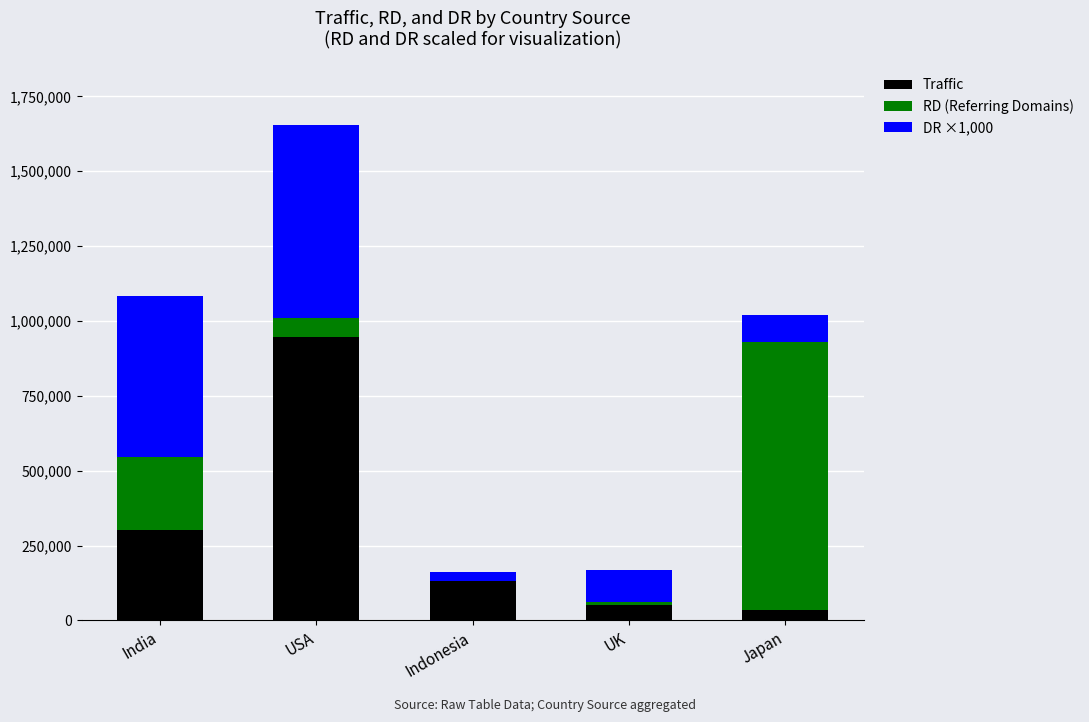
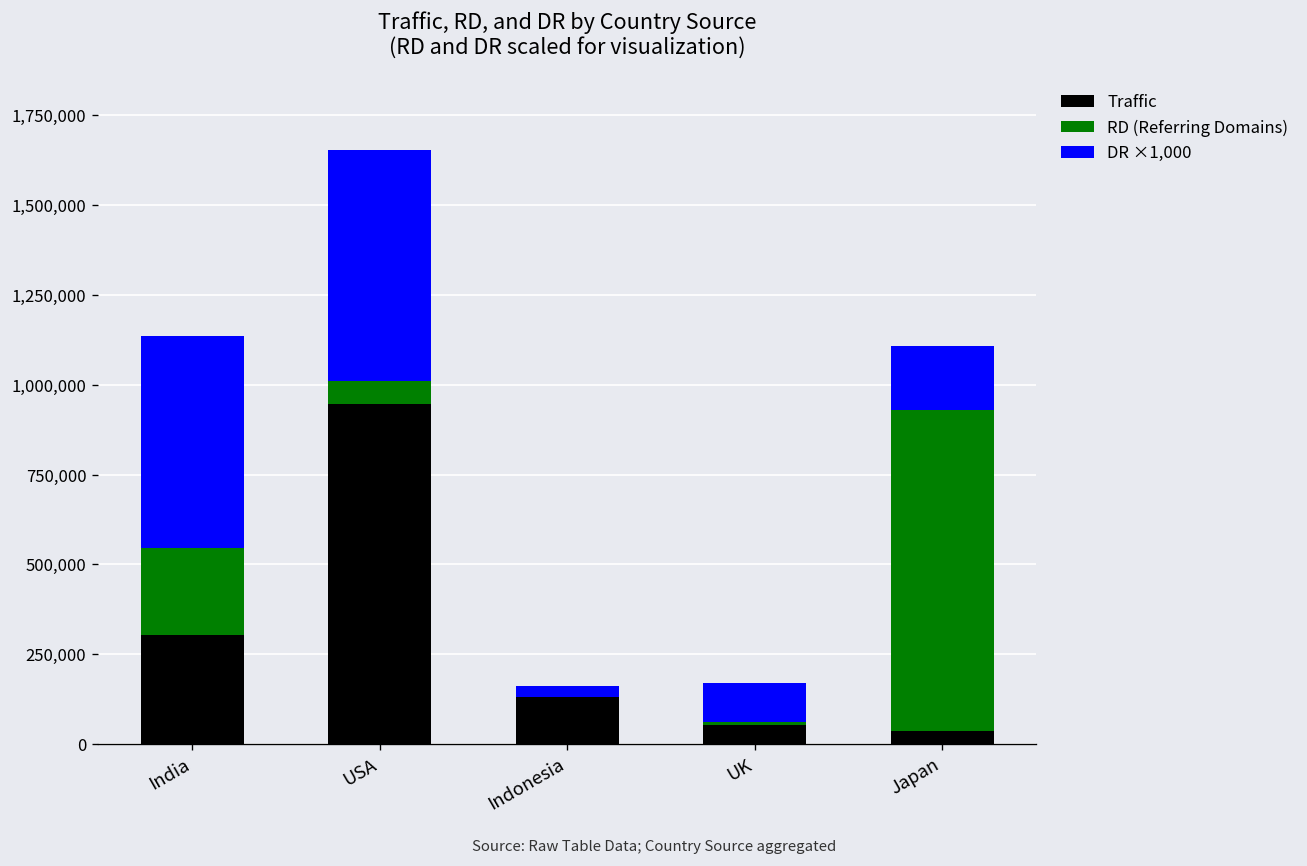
  {
    "Traffic": {
      "India": "300,000",
      "USA": "950,000",
      "Indonesia": "130,000",
      "UK": "50,000",
      "Japan": "40,000"
    },
    "RD (Referring Domains)": {
      "India": "240,000",
      "USA": "70,000",
      "Japan": "890,000"
    },
    "DR ×1,000": {
-     "India": "540,000",
+     "India": "590,000",
      "USA": "640,000",
      "Indonesia": "30,000",
      "UK": "110,000",
-     "Japan": "90,000"
+     "Japan": "180,000"
    }
  }
